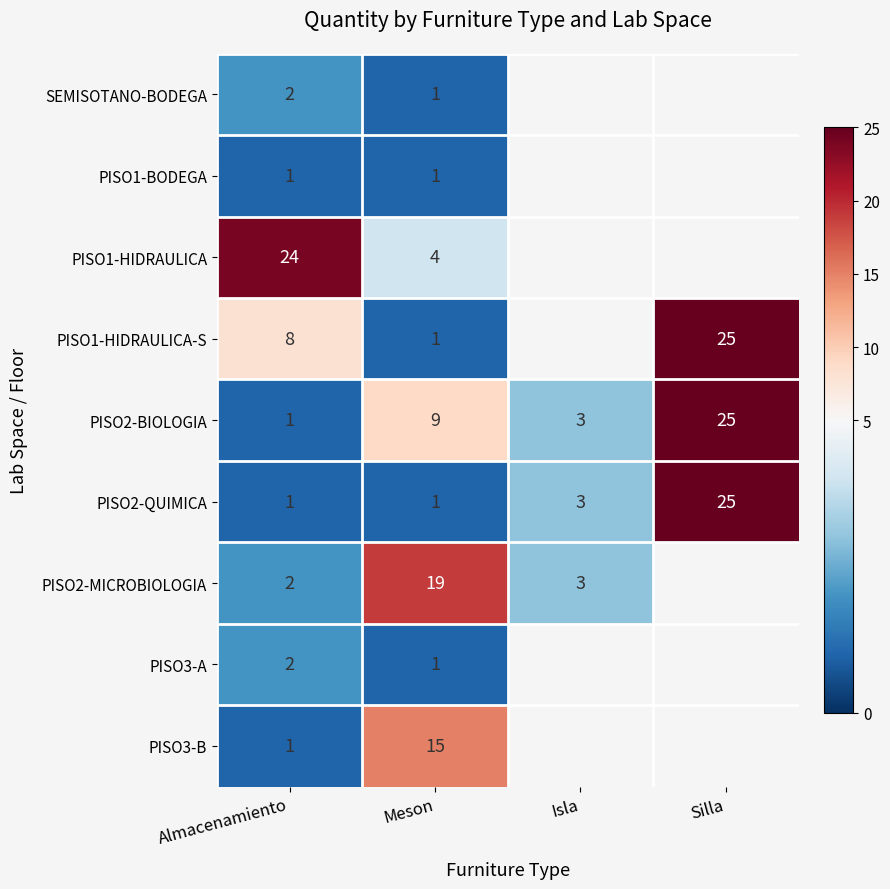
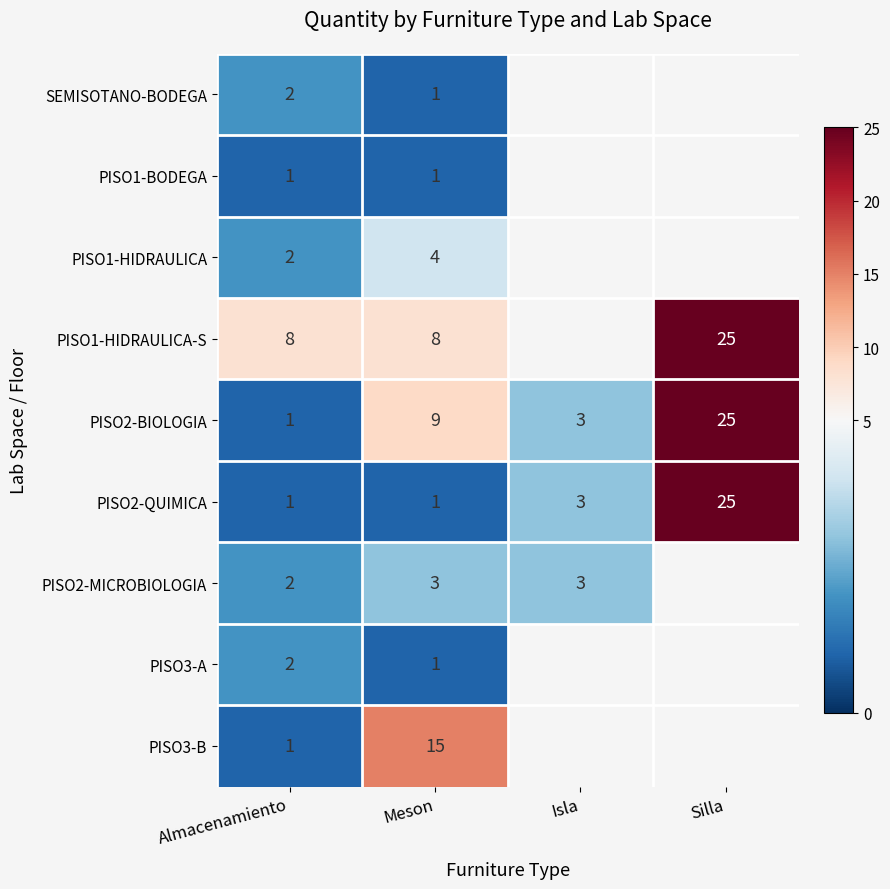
  {
    "SEMISOTANO-BODEGA": {
      "Almacenamiento": 2,
      "Meson": 1
    },
    "PISO1-BODEGA": {
      "Almacenamiento": 1,
      "Meson": 1
    },
    "PISO1-HIDRAULICA": {
-     "Almacenamiento": 24,
+     "Almacenamiento": 2,
      "Meson": 4
    },
    "PISO1-HIDRAULICA-S": {
      "Almacenamiento": 8,
-     "Meson": 1,
+     "Meson": 8,
      "Silla": 25
    },
    "PISO2-BIOLOGIA": {
      "Almacenamiento": 1,
      "Meson": 9,
      "Isla": 3,
      "Silla": 25
    },
    "PISO2-QUIMICA": {
      "Almacenamiento": 1,
      "Meson": 1,
      "Isla": 3,
      "Silla": 25
    },
    "PISO2-MICROBIOLOGIA": {
      "Almacenamiento": 2,
-     "Meson": 19,
+     "Meson": 3,
      "Isla": 3
    },
    "PISO3-A": {
      "Almacenamiento": 2,
      "Meson": 1
    },
    "PISO3-B": {
      "Almacenamiento": 1,
      "Meson": 15
    }
  }
